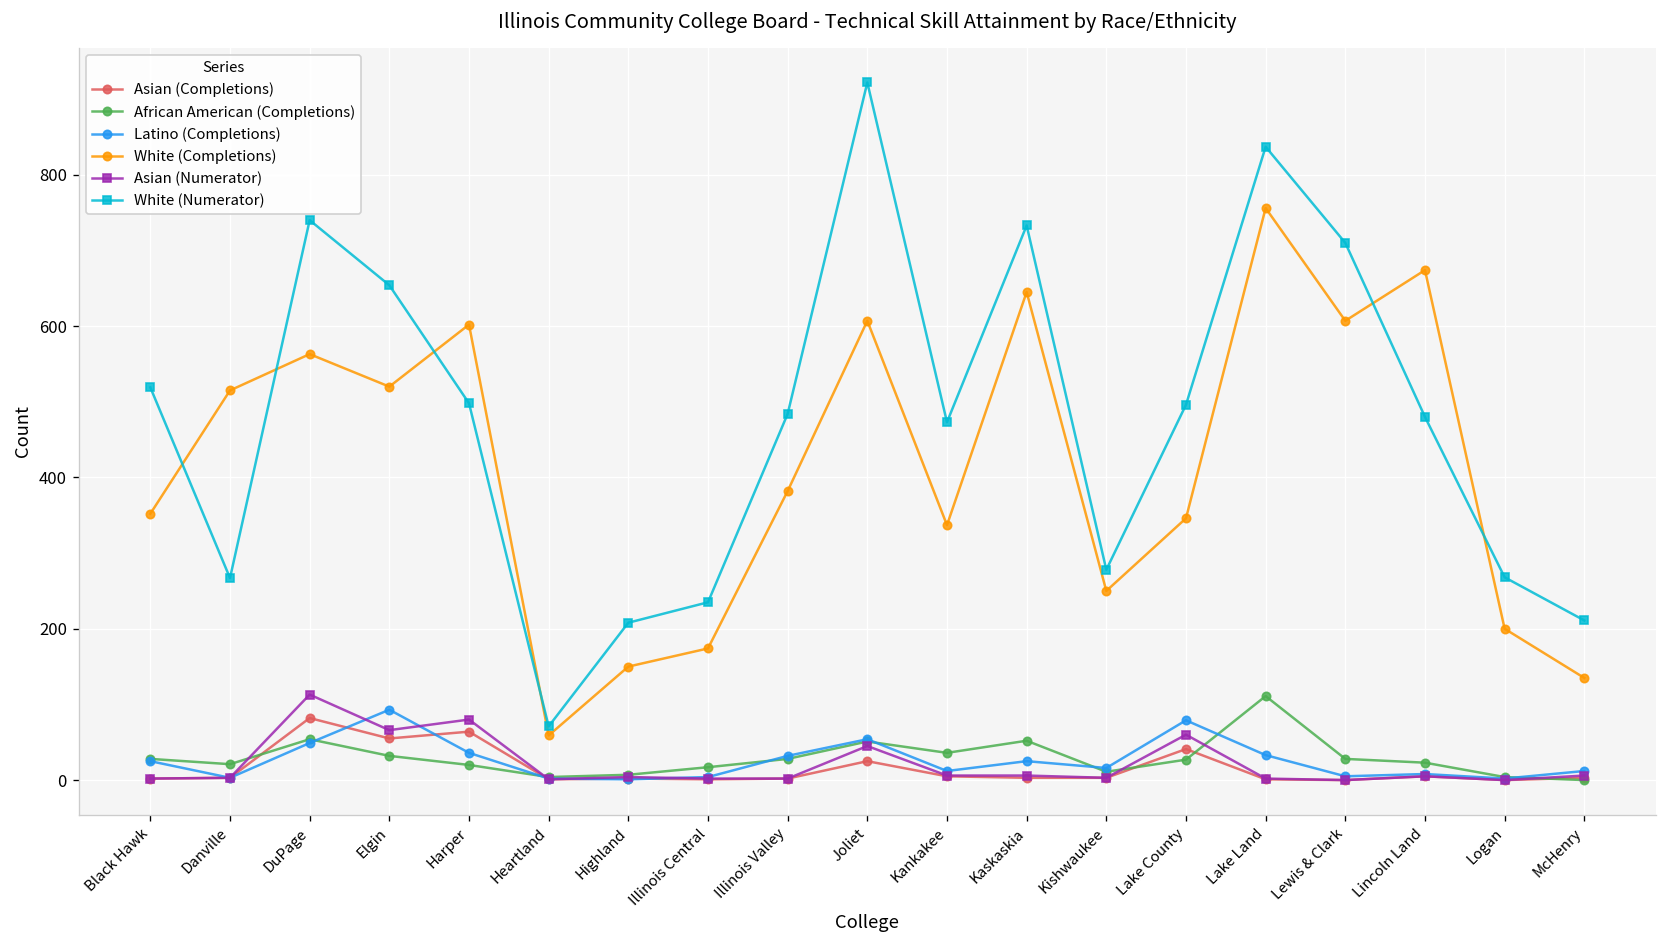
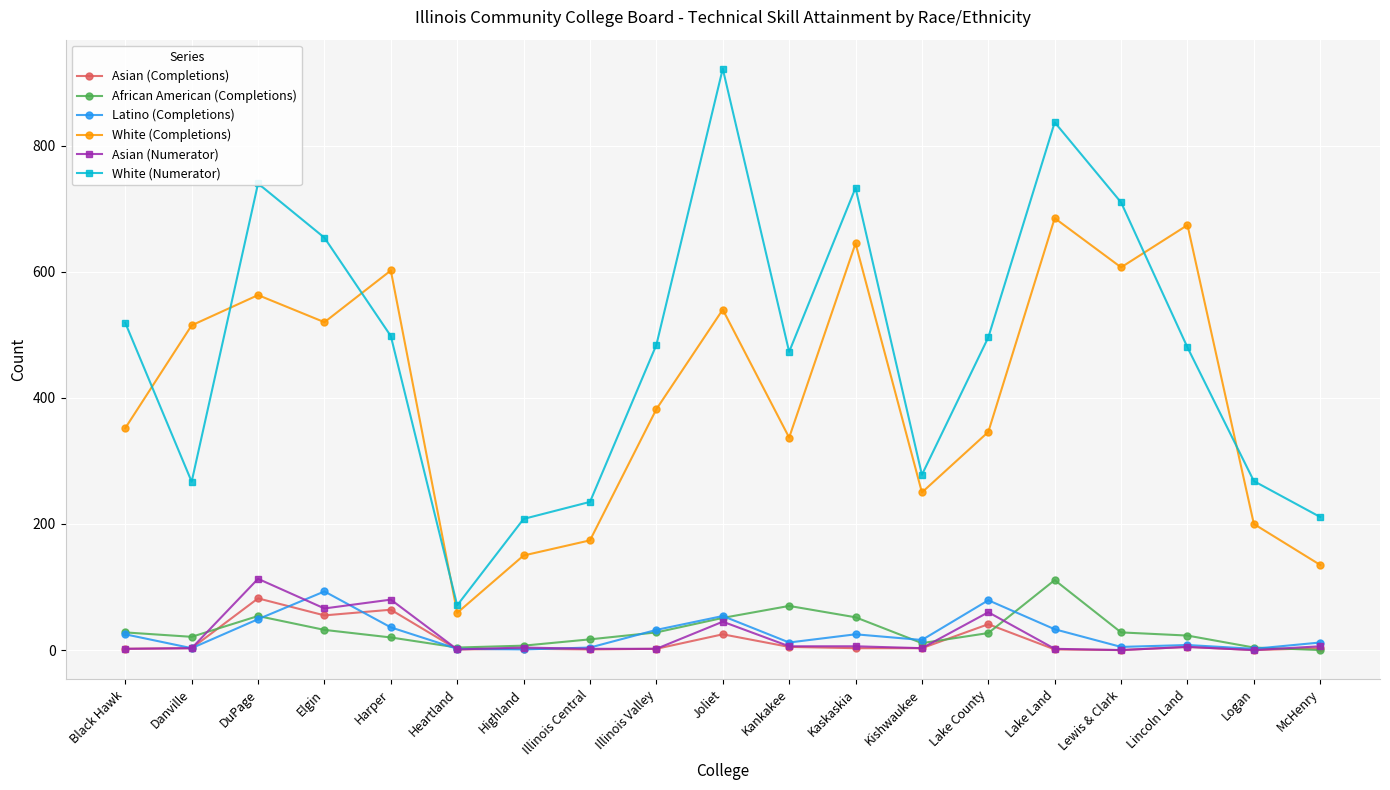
  {
    "Asian (Completions)": {
      "DuPage": 80,
      "Elgin": 60,
      "Harper": 60,
      "Joliet": 30,
      "Lake County": 40
    },
    "African American (Completions)": {
      "Danville": 20,
      "DuPage": 50,
      "Elgin": 30,
      "Harper": 20,
      "Illinois Central": 20,
-     "Kankakee": 40,
+     "Kankakee": 70,
      "Kaskaskia": 50,
      "Kishwaukee": 10,
      "Lake County": 30,
      "Lake Land": 110,
      "Lewis & Clark": 30,
      "Lincoln Land": 20
    },
    "White (Completions)": {
      "Black Hawk": 350,
      "Danville": 520,
      "DuPage": 560,
      "Elgin": 520,
      "Harper": 600,
      "Heartland": 60,
      "Highland": 150,
      "Illinois Central": 170,
      "Illinois Valley": 380,
-     "Joliet": 610,
+     "Joliet": 540,
      "Kankakee": 340,
      "Kaskaskia": 650,
      "Kishwaukee": 250,
      "Lake County": 350,
-     "Lake Land": 760,
+     "Lake Land": 690,
      "Lewis & Clark": 610,
      "Lincoln Land": 670,
      "Logan": 200,
      "McHenry": 140
    },
    "Asian (Numerator)": {
      "DuPage": 110,
      "Elgin": 70,
      "Harper": 80,
      "Joliet": 50,
      "Lake County": 60
    }
  }
